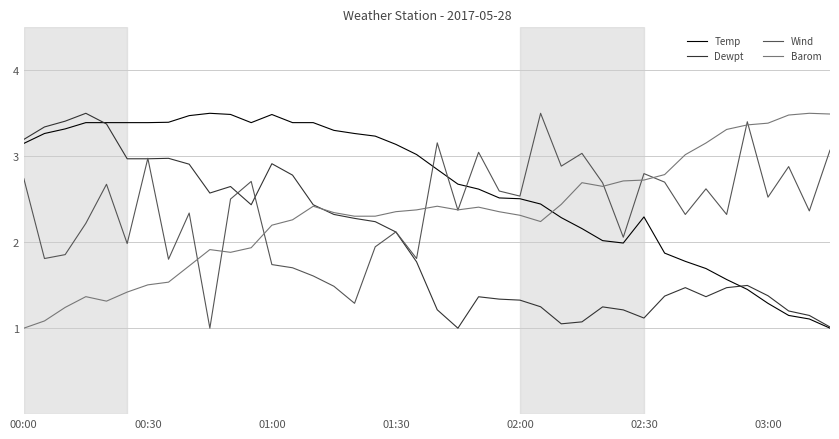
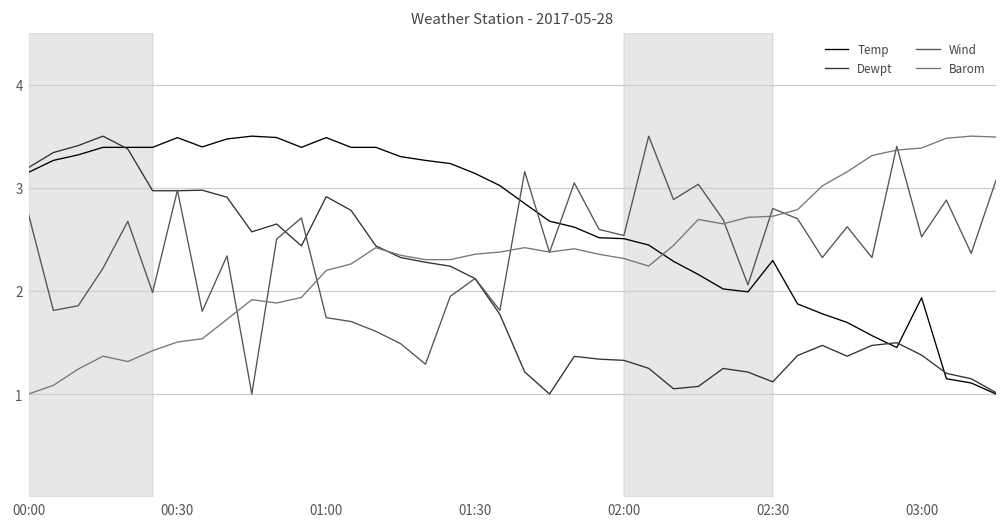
  {
    "Temp": {
      "00:00": 3.1,
-     "00:30": 3.4,
+     "00:30": 3.5,
      "01:00": 3.5,
      "01:30": 3.1,
      "02:00": 2.5,
      "02:30": 2.3,
-     "03:00": 1.3
+     "03:00": 1.9
    }
  }
